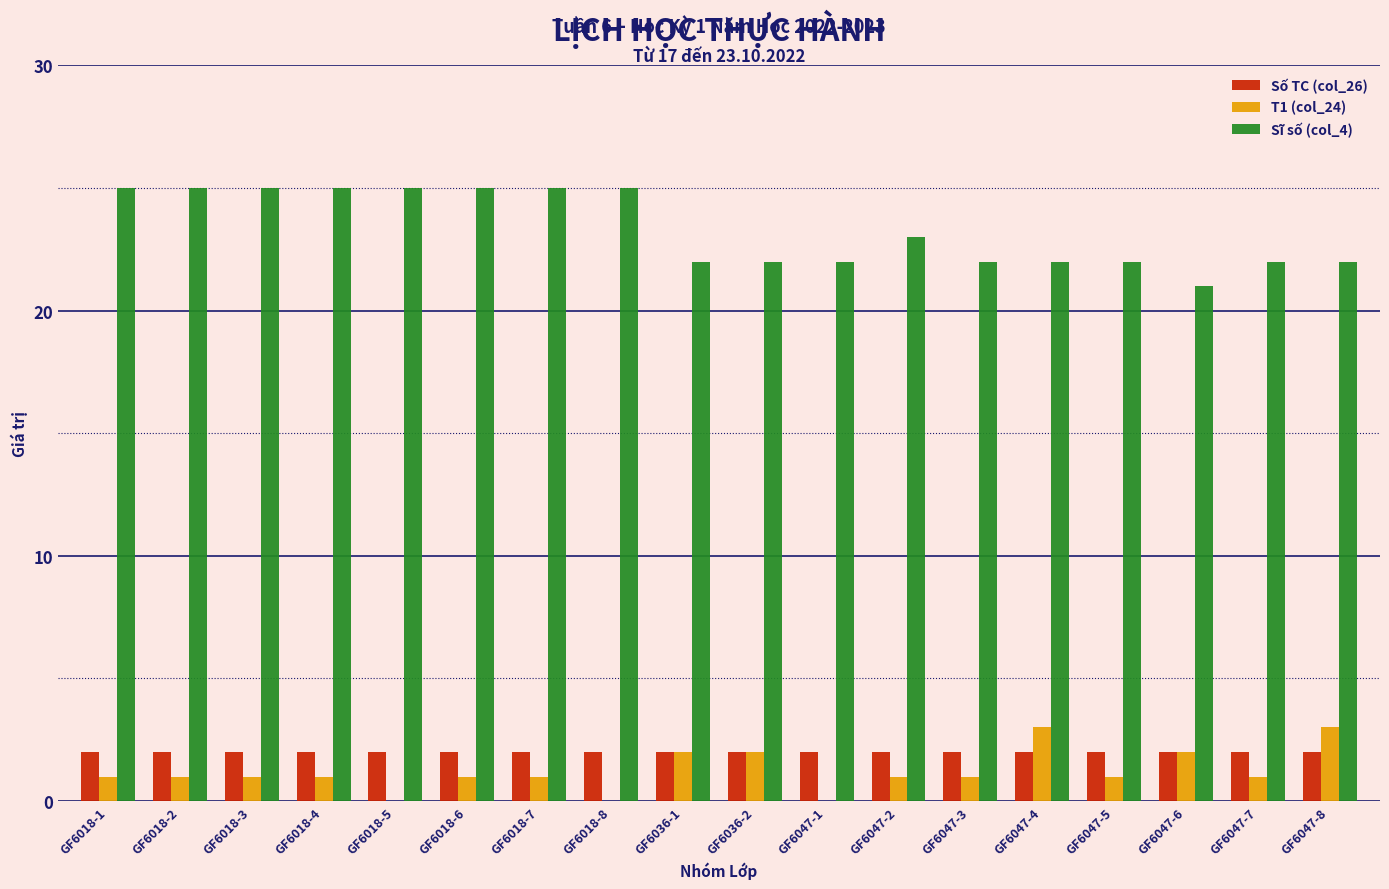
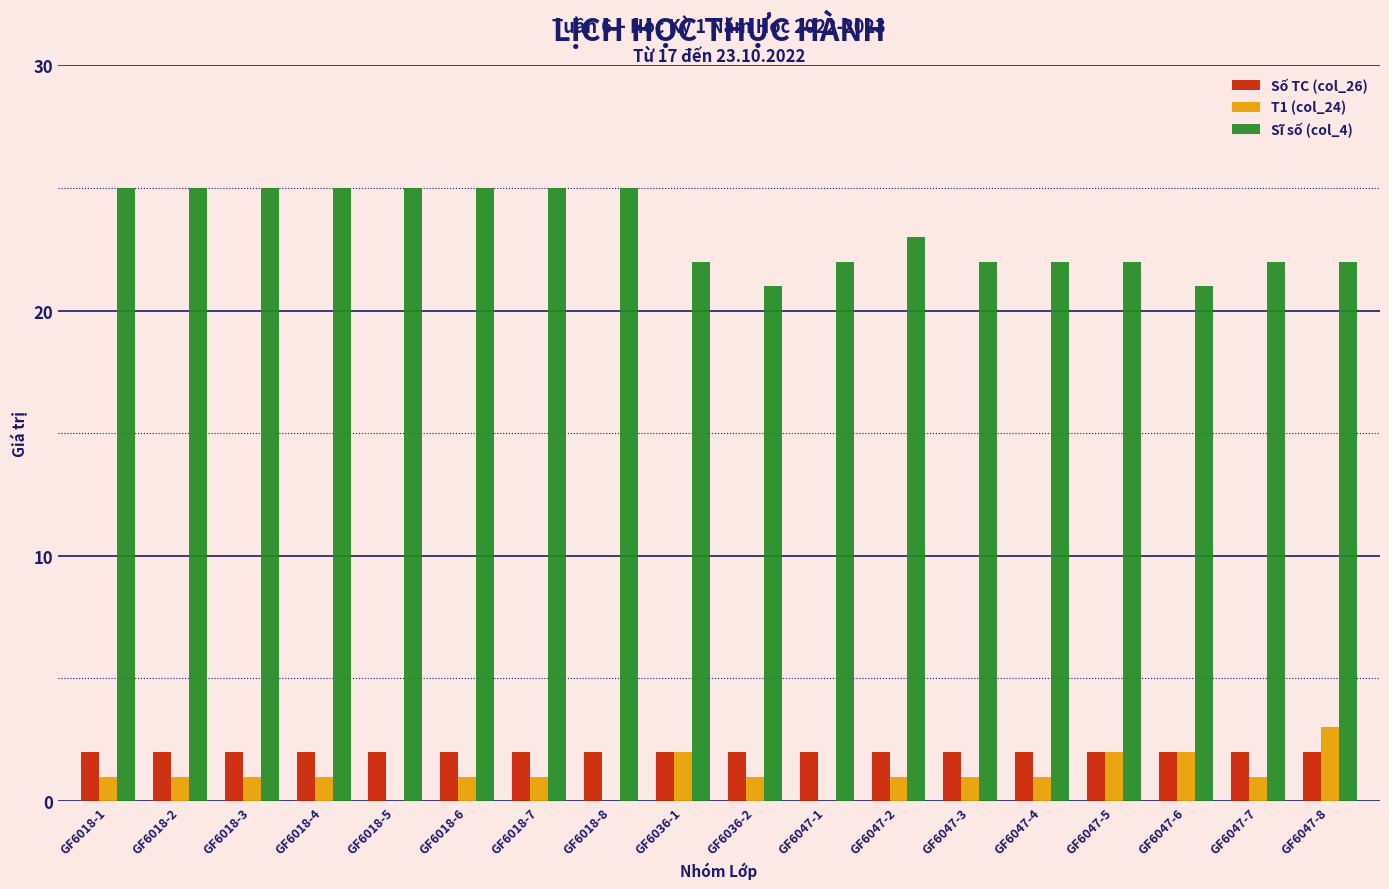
  {
    "Số TC (col_26)": {
      "GF6018-1": 2,
      "GF6018-2": 2,
      "GF6018-3": 2,
      "GF6018-4": 2,
      "GF6018-5": 2,
      "GF6018-6": 2,
      "GF6018-7": 2,
      "GF6018-8": 2,
      "GF6036-1": 2,
      "GF6036-2": 2,
      "GF6047-1": 2,
      "GF6047-2": 2,
      "GF6047-3": 2,
      "GF6047-4": 2,
      "GF6047-5": 2,
      "GF6047-6": 2,
      "GF6047-7": 2,
      "GF6047-8": 2
    },
    "T1 (col_24)": {
      "GF6018-1": 1,
      "GF6018-2": 1,
      "GF6018-3": 1,
      "GF6018-4": 1,
      "GF6018-5": 0,
      "GF6018-6": 1,
      "GF6018-7": 1,
      "GF6018-8": 0,
      "GF6036-1": 2,
-     "GF6036-2": 2,
+     "GF6036-2": 1,
      "GF6047-1": 0,
      "GF6047-2": 1,
      "GF6047-3": 1,
-     "GF6047-4": 3,
-     "GF6047-5": 1,
+     "GF6047-4": 1,
+     "GF6047-5": 2,
      "GF6047-6": 2,
      "GF6047-7": 1,
      "GF6047-8": 3
    },
    "Sĩ số (col_4)": {
      "GF6018-1": 25,
      "GF6018-2": 25,
      "GF6018-3": 25,
      "GF6018-4": 25,
      "GF6018-5": 25,
      "GF6018-6": 25,
      "GF6018-7": 25,
      "GF6018-8": 25,
      "GF6036-1": 22,
-     "GF6036-2": 22,
+     "GF6036-2": 21,
      "GF6047-1": 22,
      "GF6047-2": 23,
      "GF6047-3": 22,
      "GF6047-4": 22,
      "GF6047-5": 22,
      "GF6047-6": 21,
      "GF6047-7": 22,
      "GF6047-8": 22
    }
  }
